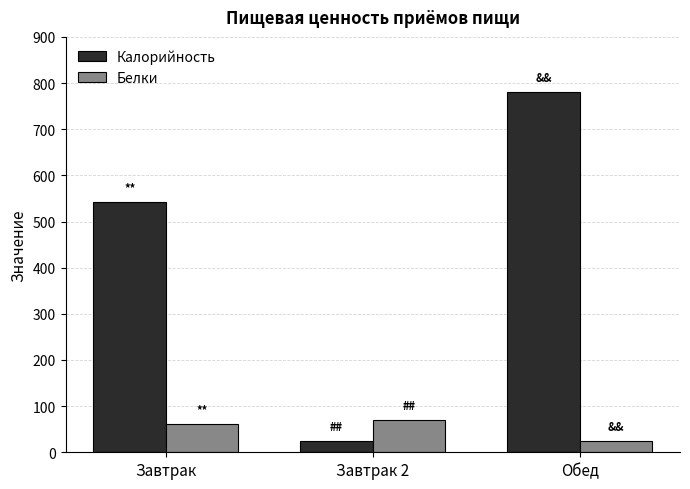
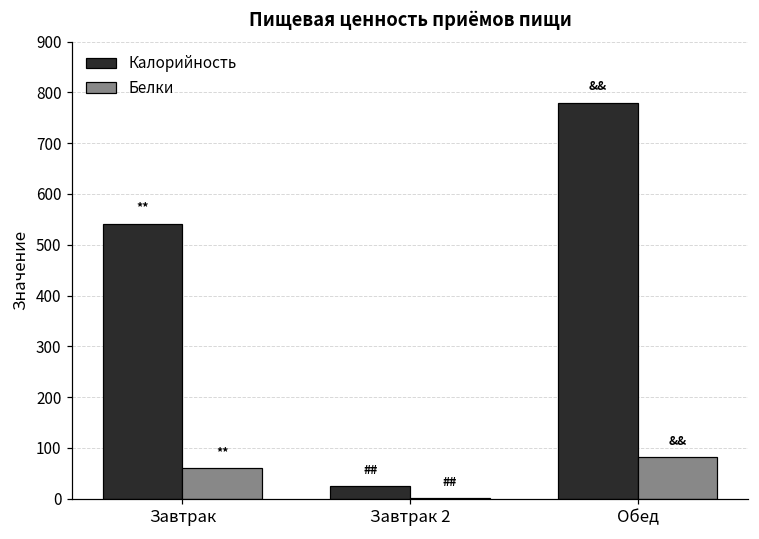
  {
    "Калорийность": {
      "Завтрак": 540,
      "Завтрак 2": 20,
      "Обед": 780
    },
    "Белки": {
      "Завтрак": 60,
-     "Завтрак 2": 70,
-     "Обед": 20
+     "Завтрак 2": 0,
+     "Обед": 80
    }
  }
